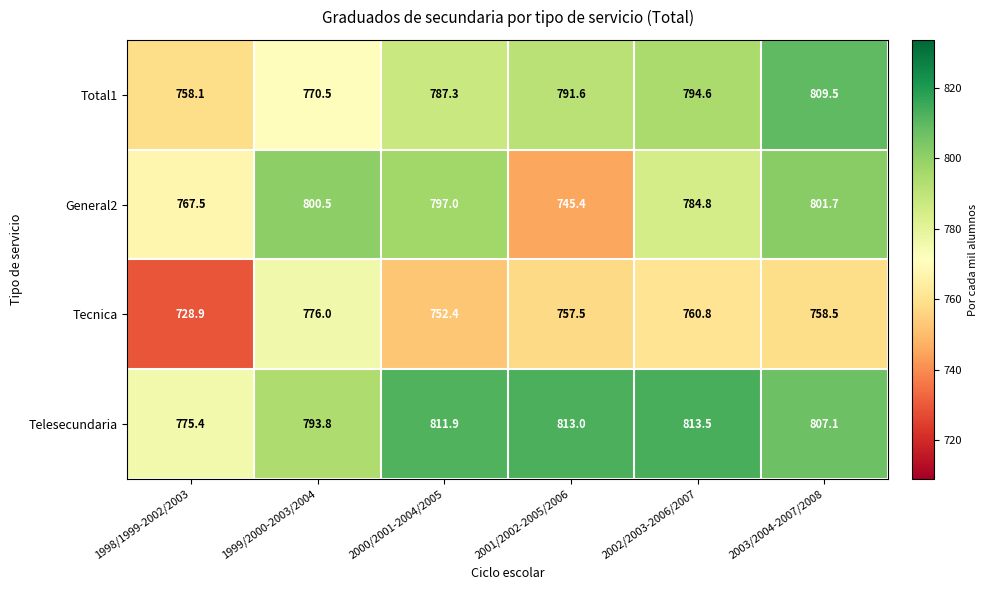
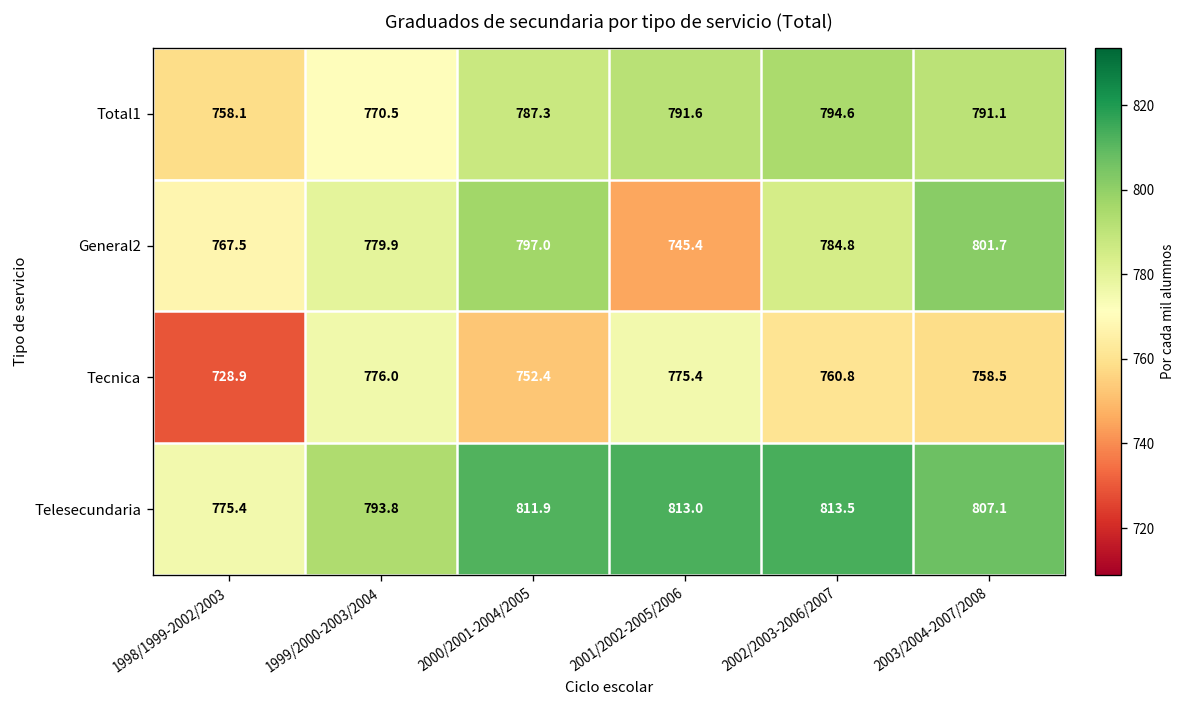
  {
    "Total1": {
      "1998/1999-2002/2003": 758.1,
      "1999/2000-2003/2004": 770.5,
      "2000/2001-2004/2005": 787.3,
      "2001/2002-2005/2006": 791.6,
      "2002/2003-2006/2007": 794.6,
-     "2003/2004-2007/2008": 809.5
+     "2003/2004-2007/2008": 791.1
    },
    "General2": {
      "1998/1999-2002/2003": 767.5,
-     "1999/2000-2003/2004": 800.5,
+     "1999/2000-2003/2004": 779.9,
      "2000/2001-2004/2005": 797.0,
      "2001/2002-2005/2006": 745.4,
      "2002/2003-2006/2007": 784.8,
      "2003/2004-2007/2008": 801.7
    },
    "Tecnica": {
      "1998/1999-2002/2003": 728.9,
      "1999/2000-2003/2004": 776.0,
      "2000/2001-2004/2005": 752.4,
-     "2001/2002-2005/2006": 757.5,
+     "2001/2002-2005/2006": 775.4,
      "2002/2003-2006/2007": 760.8,
      "2003/2004-2007/2008": 758.5
    },
    "Telesecundaria": {
      "1998/1999-2002/2003": 775.4,
      "1999/2000-2003/2004": 793.8,
      "2000/2001-2004/2005": 811.9,
      "2001/2002-2005/2006": 813.0,
      "2002/2003-2006/2007": 813.5,
      "2003/2004-2007/2008": 807.1
    }
  }
